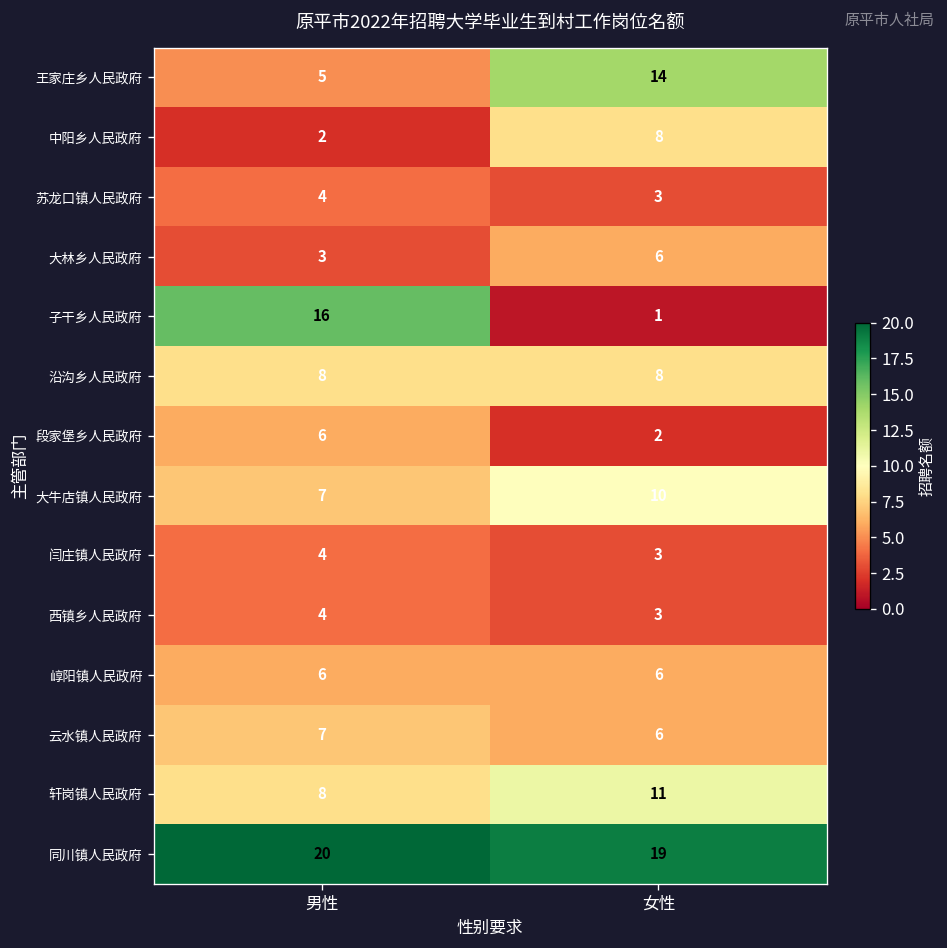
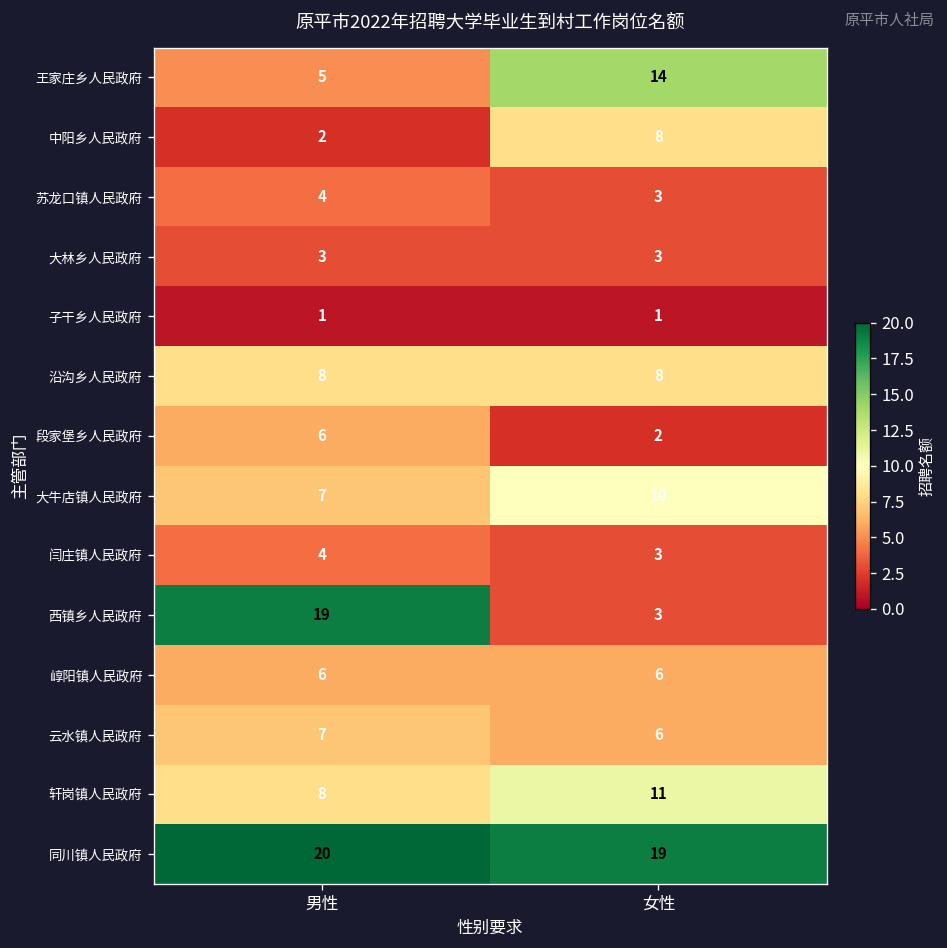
  {
    "王家庄乡人民政府": {
      "男性": 5,
      "女性": 14
    },
    "中阳乡人民政府": {
      "男性": 2,
      "女性": 8
    },
    "苏龙口镇人民政府": {
      "男性": 4,
      "女性": 3
    },
    "大林乡人民政府": {
      "男性": 3,
-     "女性": 6
+     "女性": 3
    },
    "子干乡人民政府": {
-     "男性": 16,
+     "男性": 1,
      "女性": 1
    },
    "沿沟乡人民政府": {
      "男性": 8,
      "女性": 8
    },
    "段家堡乡人民政府": {
      "男性": 6,
      "女性": 2
    },
    "大牛店镇人民政府": {
      "男性": 7,
      "女性": 10
    },
    "闫庄镇人民政府": {
      "男性": 4,
      "女性": 3
    },
    "西镇乡人民政府": {
-     "男性": 4,
+     "男性": 19,
      "女性": 3
    },
    "崞阳镇人民政府": {
      "男性": 6,
      "女性": 6
    },
    "云水镇人民政府": {
      "男性": 7,
      "女性": 6
    },
    "轩岗镇人民政府": {
      "男性": 8,
      "女性": 11
    },
    "同川镇人民政府": {
      "男性": 20,
      "女性": 19
    }
  }
